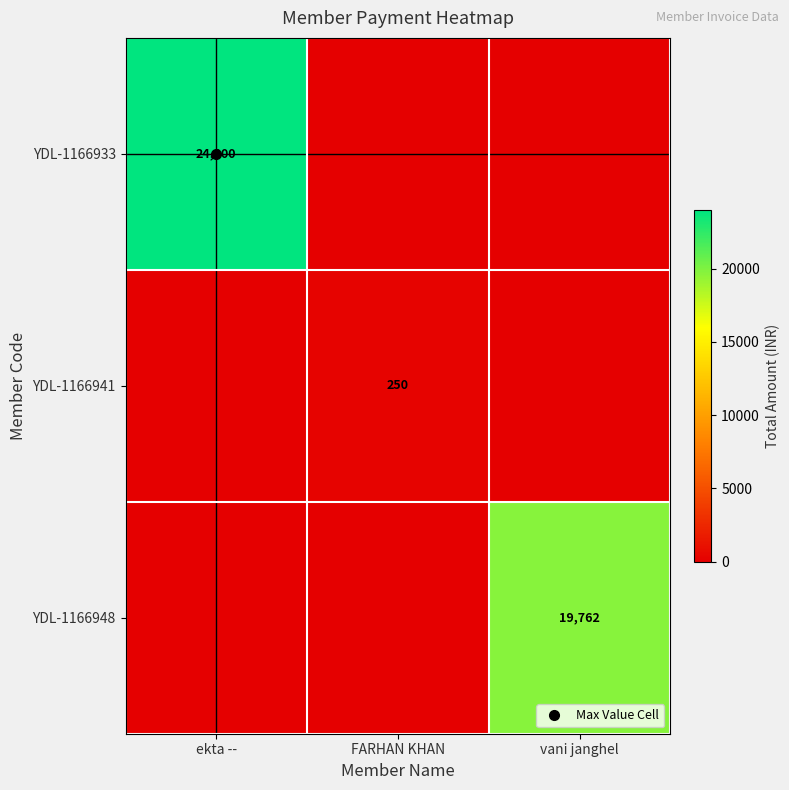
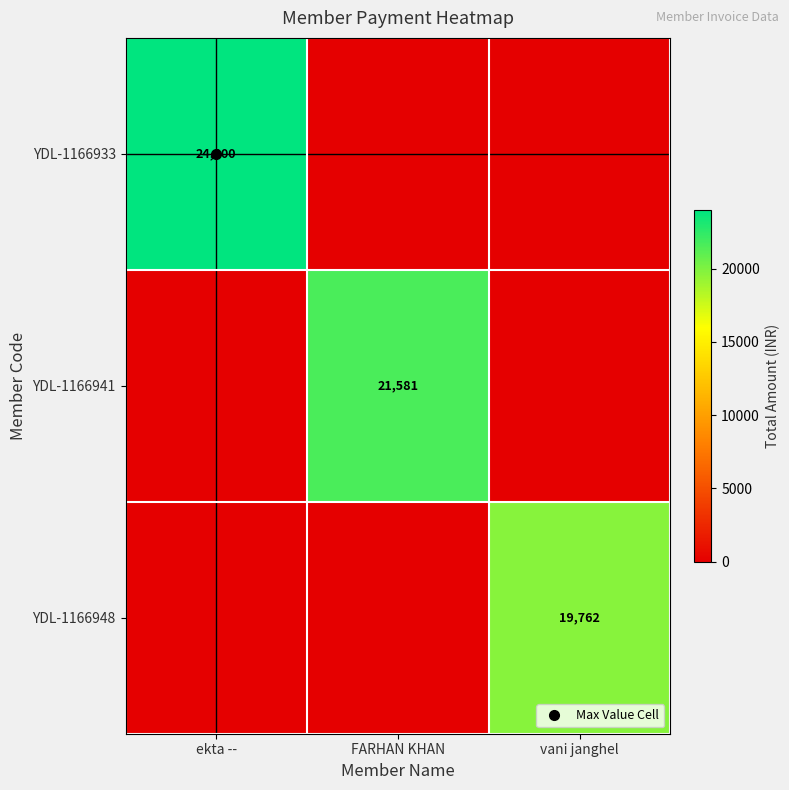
  {
    "YDL-1166941": {
-     "FARHAN KHAN": "250"
+     "FARHAN KHAN": "21,581"
    },
    "YDL-1166948": {
      "vani janghel": "19,762"
    }
  }
